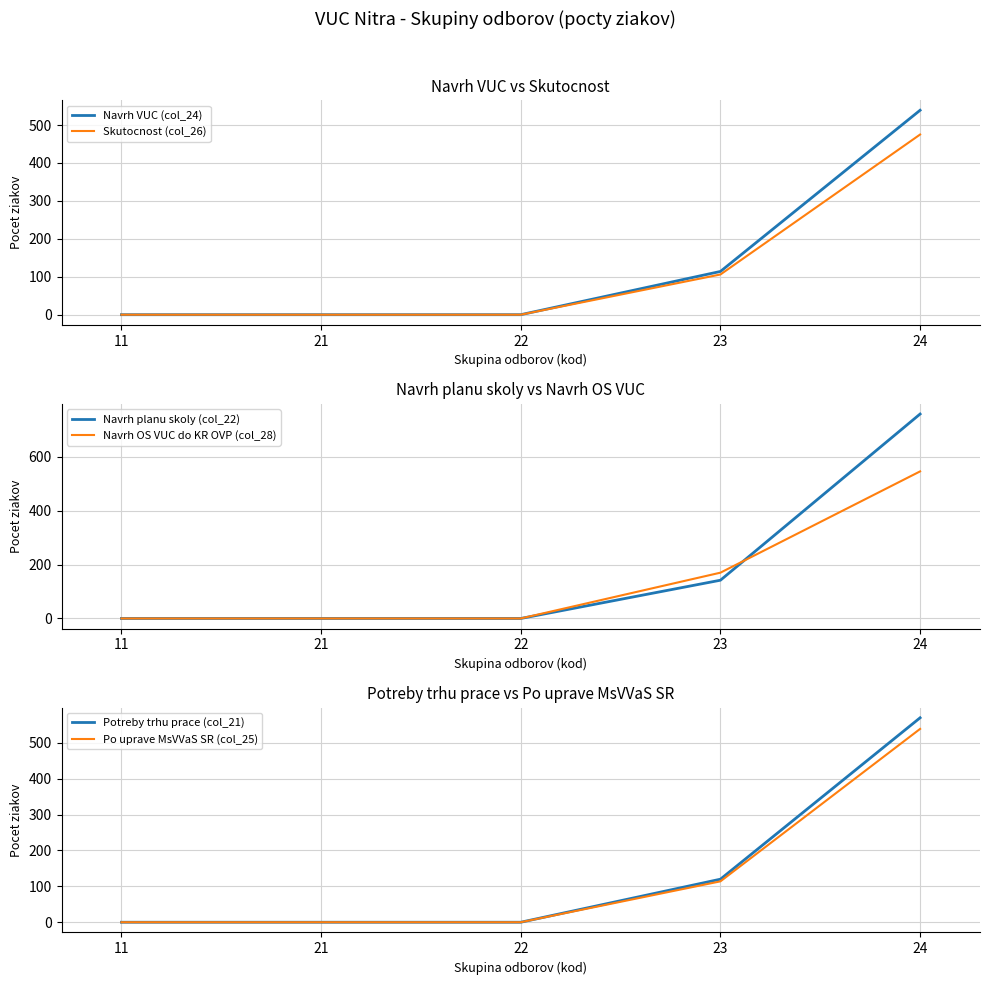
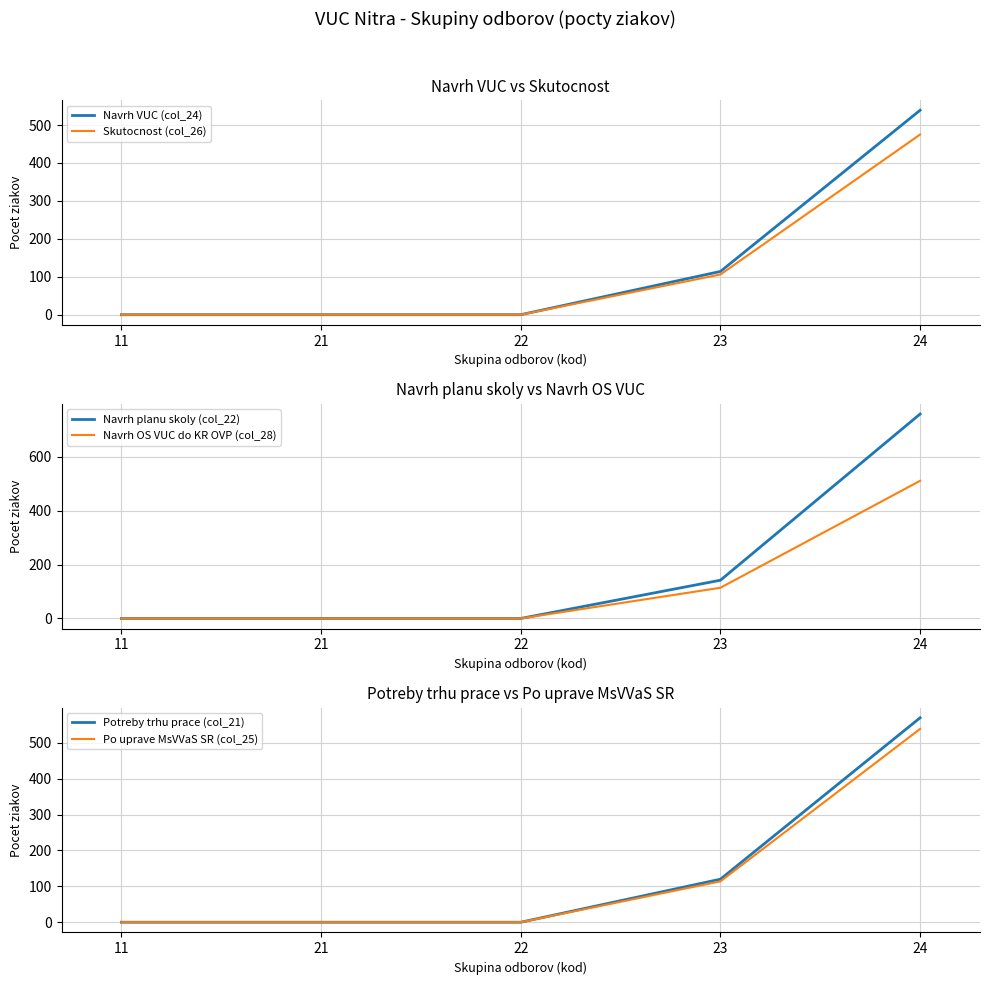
  {
    "Navrh VUC vs Skutocnost": {
      "Navrh VUC (col_24)": {
        "23": 110,
        "24": 540
      },
      "Skutocnost (col_26)": {
        "23": 110,
        "24": 480
      }
    },
    "Navrh planu skoly vs Navrh OS VUC": {
      "Navrh planu skoly (col_22)": {
        "23": 140,
        "24": 760
      },
      "Navrh OS VUC do KR OVP (col_28)": {
-       "23": 170,
-       "24": 550
+       "23": 110,
+       "24": 510
      }
    },
    "Potreby trhu prace vs Po uprave MsVVaS SR": {
      "Potreby trhu prace (col_21)": {
        "24": 570
      },
      "Po uprave MsVVaS SR (col_25)": {
        "24": 540
      }
    }
  }
